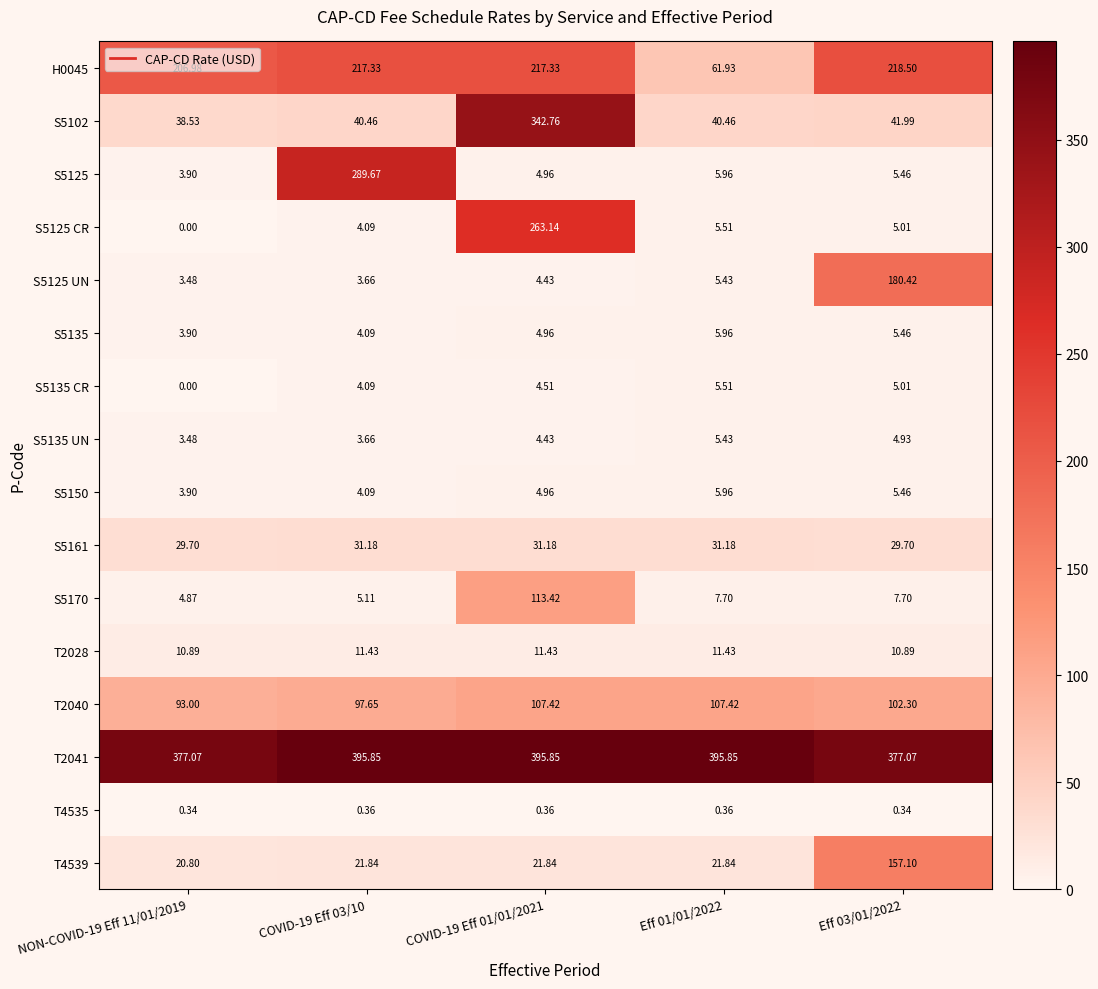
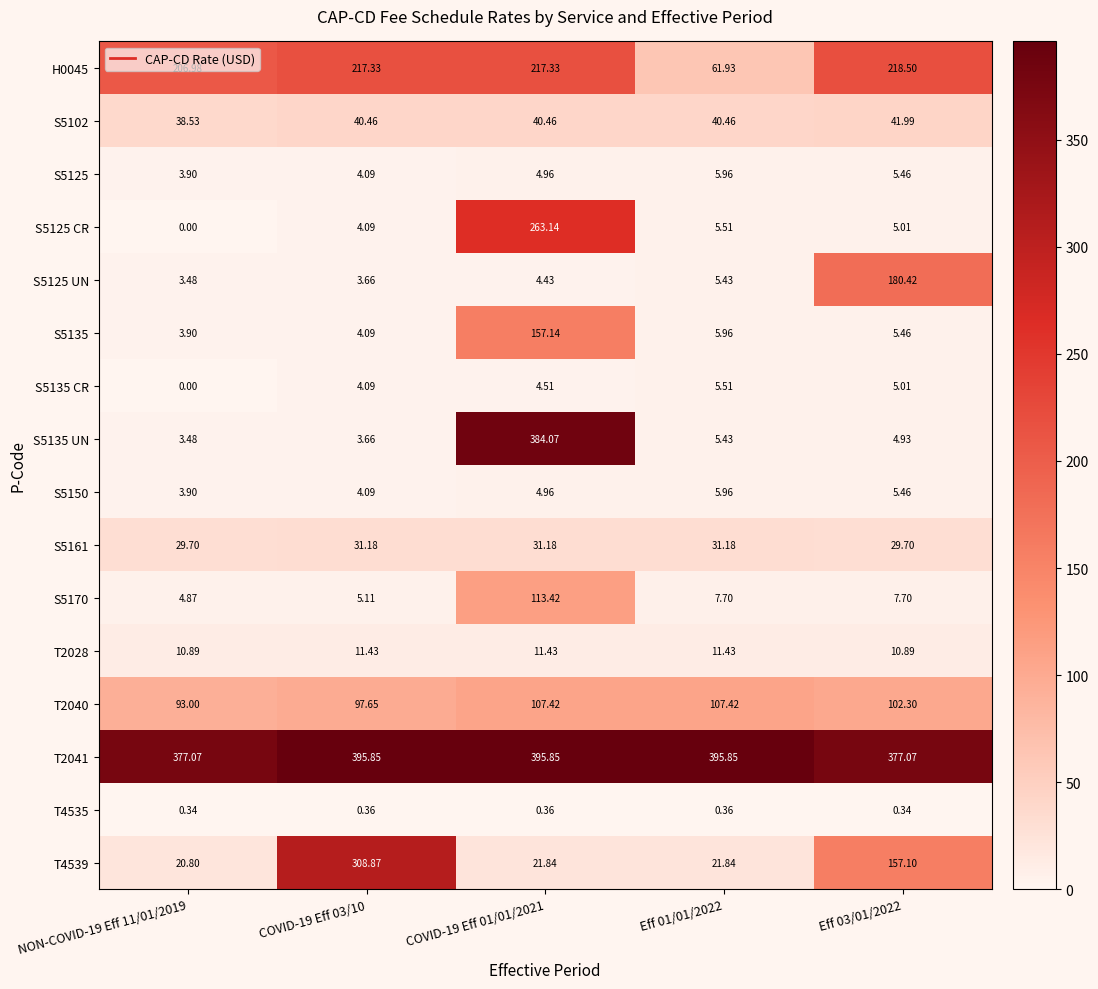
  {
    "H0045": {
      "COVID-19 Eff 03/10": 217.33,
      "COVID-19 Eff 01/01/2021": 217.33,
      "Eff 01/01/2022": 61.93,
      "Eff 03/01/2022": 218.50
    },
    "S5102": {
      "NON-COVID-19 Eff 11/01/2019": 38.53,
      "COVID-19 Eff 03/10": 40.46,
-     "COVID-19 Eff 01/01/2021": 342.76,
+     "COVID-19 Eff 01/01/2021": 40.46,
      "Eff 01/01/2022": 40.46,
      "Eff 03/01/2022": 41.99
    },
    "S5125": {
      "NON-COVID-19 Eff 11/01/2019": 3.90,
-     "COVID-19 Eff 03/10": 289.67,
+     "COVID-19 Eff 03/10": 4.09,
      "COVID-19 Eff 01/01/2021": 4.96,
      "Eff 01/01/2022": 5.96,
      "Eff 03/01/2022": 5.46
    },
    "S5125 CR": {
      "NON-COVID-19 Eff 11/01/2019": 0.00,
      "COVID-19 Eff 03/10": 4.09,
      "COVID-19 Eff 01/01/2021": 263.14,
      "Eff 01/01/2022": 5.51,
      "Eff 03/01/2022": 5.01
    },
    "S5125 UN": {
      "NON-COVID-19 Eff 11/01/2019": 3.48,
      "COVID-19 Eff 03/10": 3.66,
      "COVID-19 Eff 01/01/2021": 4.43,
      "Eff 01/01/2022": 5.43,
      "Eff 03/01/2022": 180.42
    },
    "S5135": {
      "NON-COVID-19 Eff 11/01/2019": 3.90,
      "COVID-19 Eff 03/10": 4.09,
-     "COVID-19 Eff 01/01/2021": 4.96,
+     "COVID-19 Eff 01/01/2021": 157.14,
      "Eff 01/01/2022": 5.96,
      "Eff 03/01/2022": 5.46
    },
    "S5135 CR": {
      "NON-COVID-19 Eff 11/01/2019": 0.00,
      "COVID-19 Eff 03/10": 4.09,
      "COVID-19 Eff 01/01/2021": 4.51,
      "Eff 01/01/2022": 5.51,
      "Eff 03/01/2022": 5.01
    },
    "S5135 UN": {
      "NON-COVID-19 Eff 11/01/2019": 3.48,
      "COVID-19 Eff 03/10": 3.66,
-     "COVID-19 Eff 01/01/2021": 4.43,
+     "COVID-19 Eff 01/01/2021": 384.07,
      "Eff 01/01/2022": 5.43,
      "Eff 03/01/2022": 4.93
    },
    "S5150": {
      "NON-COVID-19 Eff 11/01/2019": 3.90,
      "COVID-19 Eff 03/10": 4.09,
      "COVID-19 Eff 01/01/2021": 4.96,
      "Eff 01/01/2022": 5.96,
      "Eff 03/01/2022": 5.46
    },
    "S5161": {
      "NON-COVID-19 Eff 11/01/2019": 29.70,
      "COVID-19 Eff 03/10": 31.18,
      "COVID-19 Eff 01/01/2021": 31.18,
      "Eff 01/01/2022": 31.18,
      "Eff 03/01/2022": 29.70
    },
    "S5170": {
      "NON-COVID-19 Eff 11/01/2019": 4.87,
      "COVID-19 Eff 03/10": 5.11,
      "COVID-19 Eff 01/01/2021": 113.42,
      "Eff 01/01/2022": 7.70,
      "Eff 03/01/2022": 7.70
    },
    "T2028": {
      "NON-COVID-19 Eff 11/01/2019": 10.89,
      "COVID-19 Eff 03/10": 11.43,
      "COVID-19 Eff 01/01/2021": 11.43,
      "Eff 01/01/2022": 11.43,
      "Eff 03/01/2022": 10.89
    },
    "T2040": {
      "NON-COVID-19 Eff 11/01/2019": 93.00,
      "COVID-19 Eff 03/10": 97.65,
      "COVID-19 Eff 01/01/2021": 107.42,
      "Eff 01/01/2022": 107.42,
      "Eff 03/01/2022": 102.30
    },
    "T2041": {
      "NON-COVID-19 Eff 11/01/2019": 377.07,
      "COVID-19 Eff 03/10": 395.85,
      "COVID-19 Eff 01/01/2021": 395.85,
      "Eff 01/01/2022": 395.85,
      "Eff 03/01/2022": 377.07
    },
    "T4535": {
      "NON-COVID-19 Eff 11/01/2019": 0.34,
      "COVID-19 Eff 03/10": 0.36,
      "COVID-19 Eff 01/01/2021": 0.36,
      "Eff 01/01/2022": 0.36,
      "Eff 03/01/2022": 0.34
    },
    "T4539": {
      "NON-COVID-19 Eff 11/01/2019": 20.80,
-     "COVID-19 Eff 03/10": 21.84,
+     "COVID-19 Eff 03/10": 308.87,
      "COVID-19 Eff 01/01/2021": 21.84,
      "Eff 01/01/2022": 21.84,
      "Eff 03/01/2022": 157.10
    }
  }
